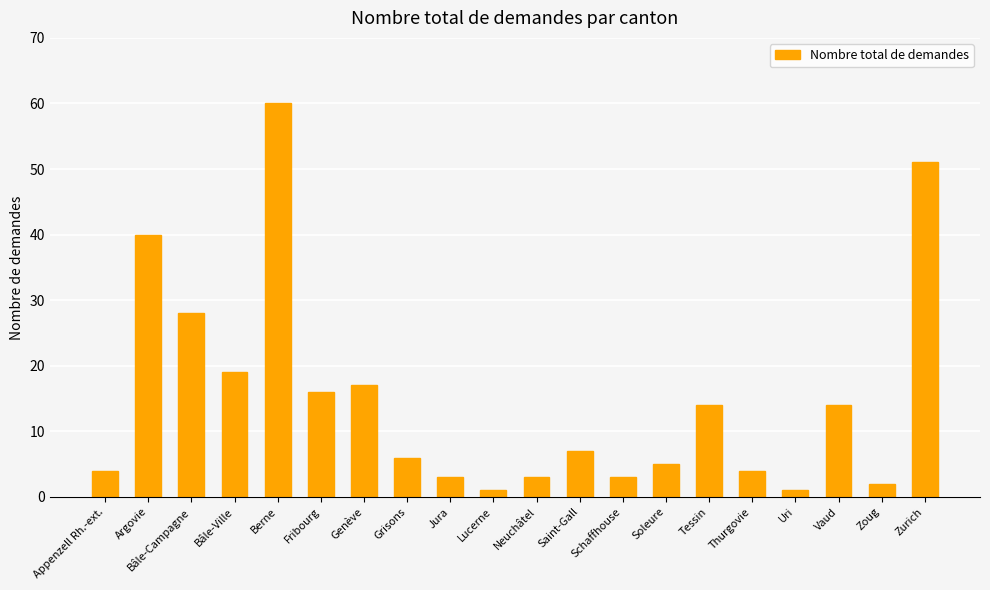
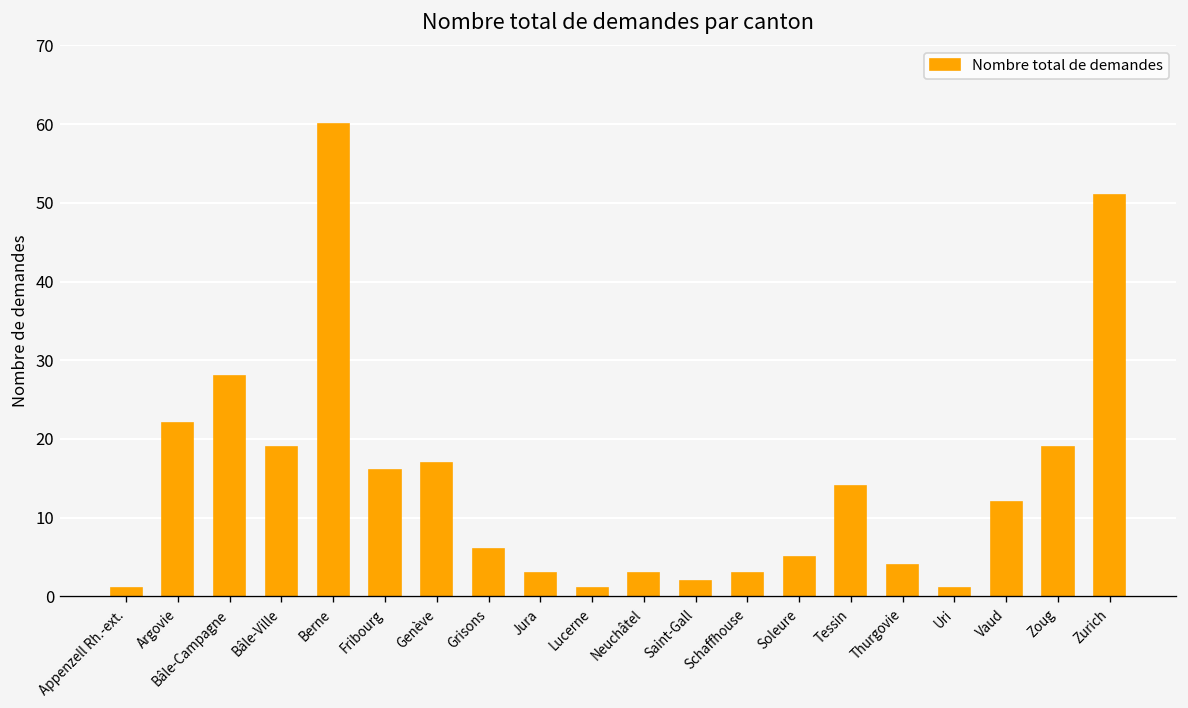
  {
-   "Appenzell Rh.-ext.": 4,
-   "Argovie": 40,
+   "Appenzell Rh.-ext.": 1,
+   "Argovie": 22,
    "Bâle-Campagne": 28,
    "Bâle-Ville": 19,
    "Berne": 60,
    "Fribourg": 16,
    "Genève": 17,
    "Grisons": 6,
    "Jura": 3,
    "Lucerne": 1,
    "Neuchâtel": 3,
-   "Saint-Gall": 7,
+   "Saint-Gall": 2,
    "Schaffhouse": 3,
    "Soleure": 5,
    "Tessin": 14,
    "Thurgovie": 4,
    "Uri": 1,
-   "Vaud": 14,
-   "Zoug": 2,
+   "Vaud": 12,
+   "Zoug": 19,
    "Zurich": 51
  }
